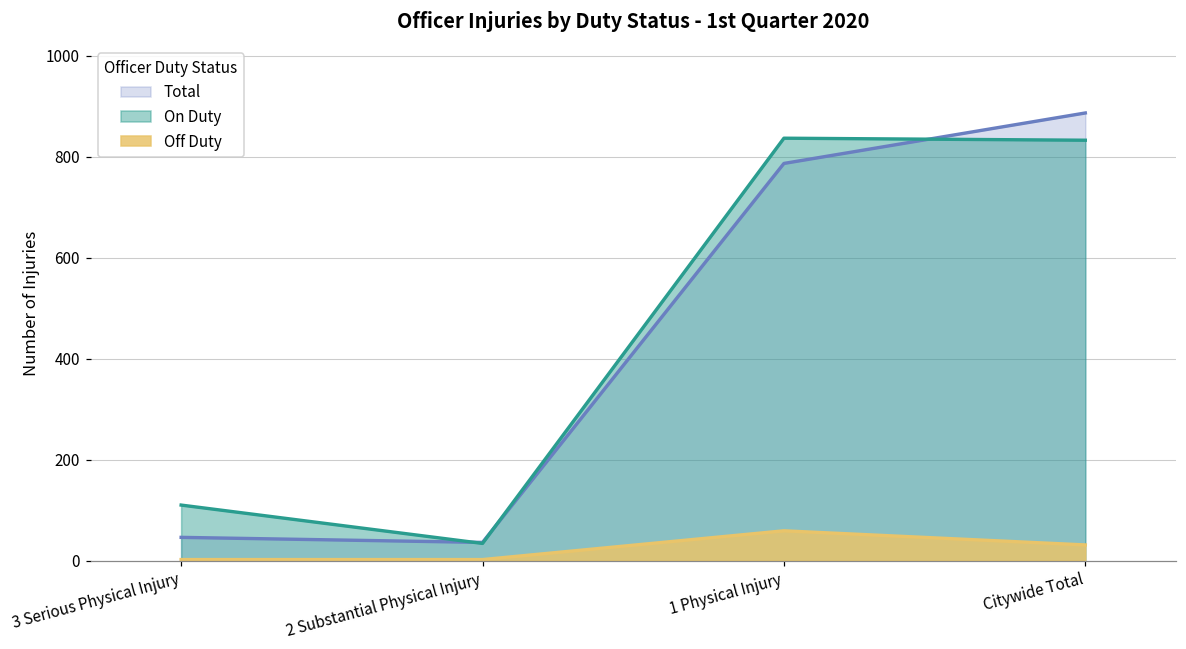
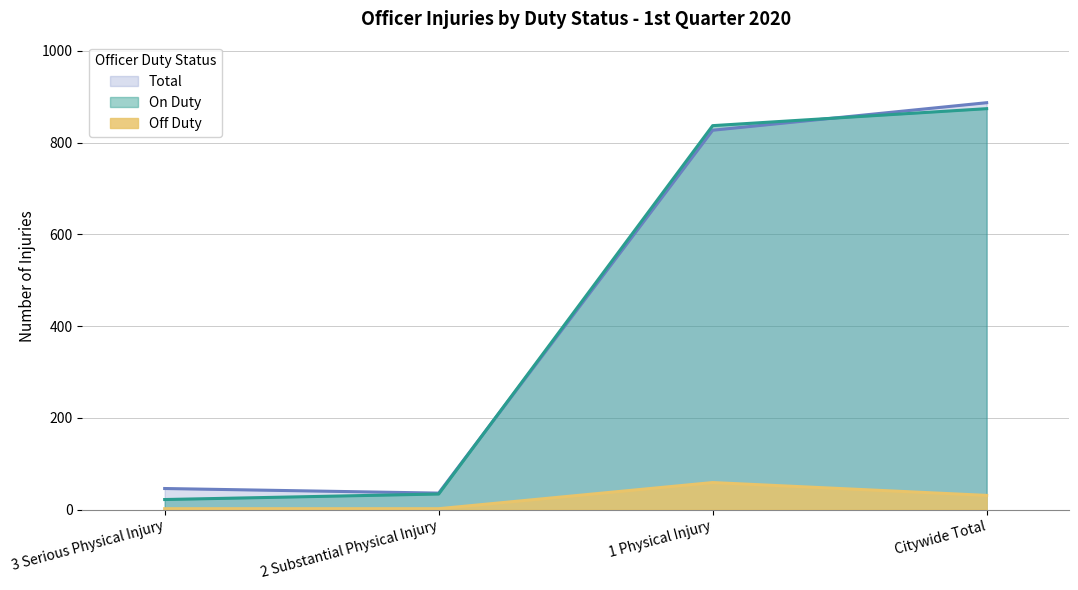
  {
    "Total": {
      "3 Serious Physical Injury": 50,
-     "1 Physical Injury": 790,
+     "1 Physical Injury": 830,
      "Citywide Total": 890
    },
    "On Duty": {
-     "3 Serious Physical Injury": 110,
+     "3 Serious Physical Injury": 20,
      "1 Physical Injury": 840,
-     "Citywide Total": 830
+     "Citywide Total": 870
    },
    "Off Duty": {
      "3 Serious Physical Injury": 0,
      "2 Substantial Physical Injury": 0,
      "1 Physical Injury": 60,
      "Citywide Total": 30
    }
  }
